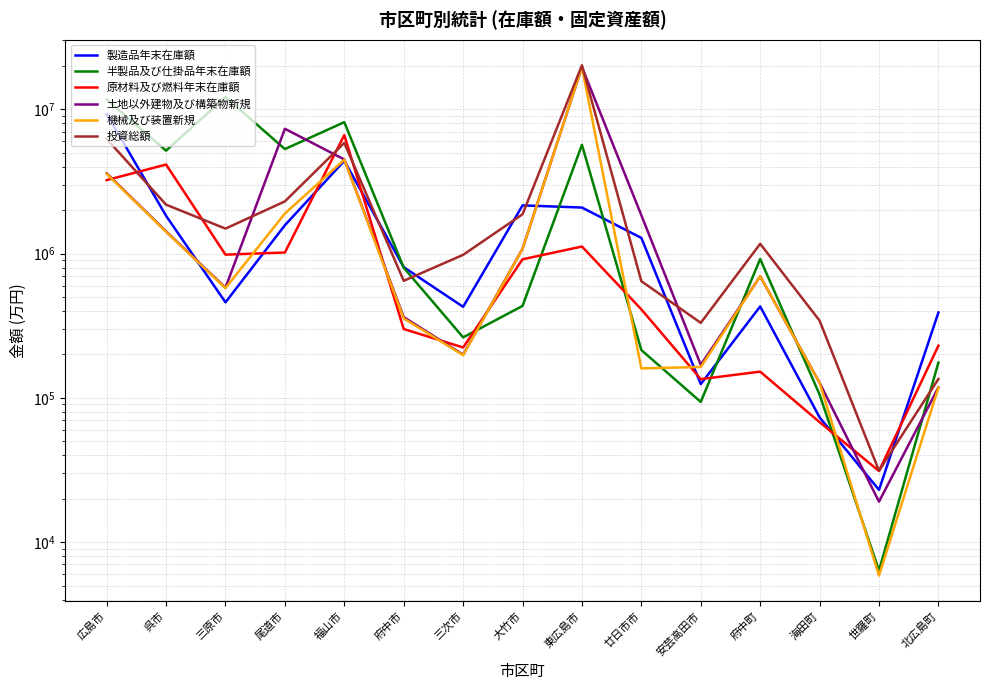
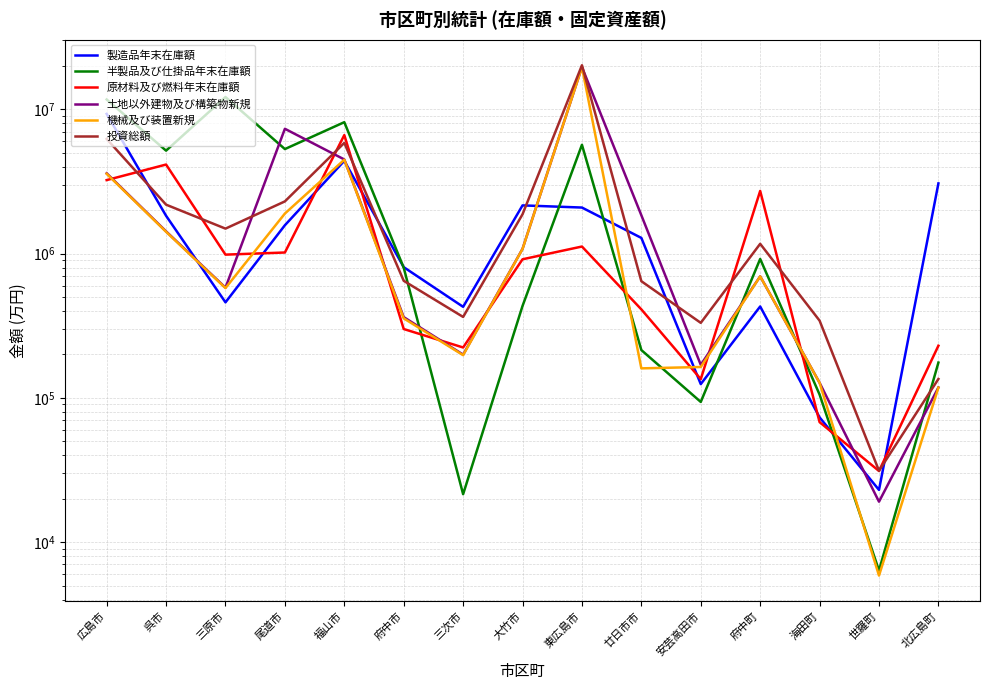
  {
    "製造品年末在庫額": {
      "呉市": 1800000,
      "三原市": 460000,
      "尾道市": 1600000,
      "三次市": 430000,
      "大竹市": 2200000,
      "東広島市": 2100000,
      "廿日市市": 1300000,
      "安芸高田市": 120000,
      "府中町": 430000,
      "海田町": 70000,
      "世羅町": 23000,
-     "北広島町": 390000
+     "北広島町": 3100000
    },
    "半製品及び仕掛品年末在庫額": {
      "呉市": 5200000,
      "尾道市": 5300000,
      "福山市": 8000000,
-     "三次市": 260000,
+     "三次市": 21000,
      "大竹市": 430000,
      "東広島市": 5700000,
      "廿日市市": 210000,
      "安芸高田市": 90000,
      "府中町": 900000,
      "海田町": 110000,
      "世羅町": 6000,
      "北広島町": 180000
    },
    "原材料及び燃料年末在庫額": {
      "広島市": 3200000,
      "呉市": 4100000,
      "三原市": 1000000,
      "尾道市": 1000000,
      "福山市": 7000000,
      "府中市": 300000,
      "三次市": 220000,
      "大竹市": 900000,
      "東広島市": 1100000,
      "廿日市市": 410000,
      "安芸高田市": 130000,
-     "府中町": 150000,
+     "府中町": 2700000,
      "海田町": 70000,
      "北広島町": 230000
    },
    "土地以外建物及び構築物新規": {
      "尾道市": 7000000,
      "廿日市市": 1800000,
      "世羅町": 19000
    },
    "機械及び装置新規": {
      "尾道市": 1900000,
      "廿日市市": 160000,
      "世羅町": 5900
    },
    "投資総額": {
      "呉市": 2200000,
      "三原市": 1500000,
      "尾道市": 2300000,
      "福山市": 5900000,
      "府中市": 600000,
-     "三次市": 1000000,
+     "三次市": 360000,
      "大竹市": 1900000,
      "廿日市市": 600000,
      "安芸高田市": 330000,
      "府中町": 1200000,
      "海田町": 340000,
      "北広島町": 140000
    }
  }
